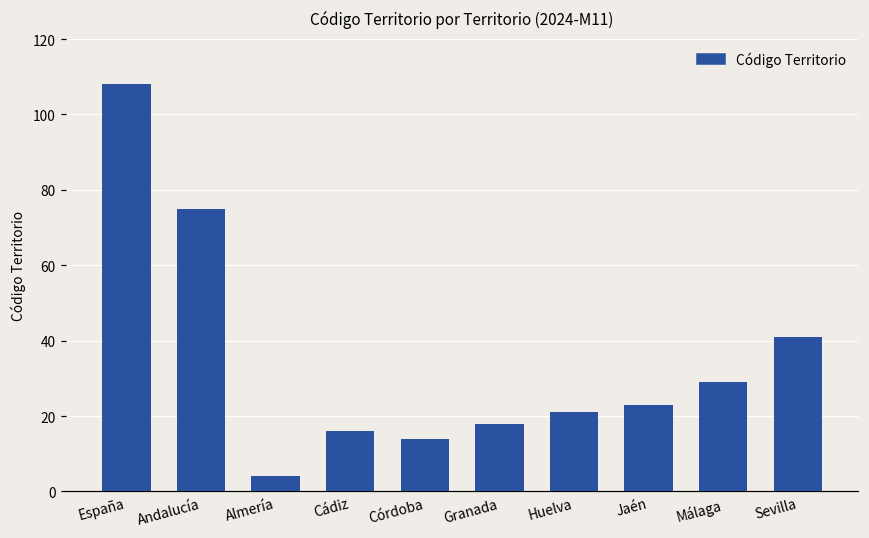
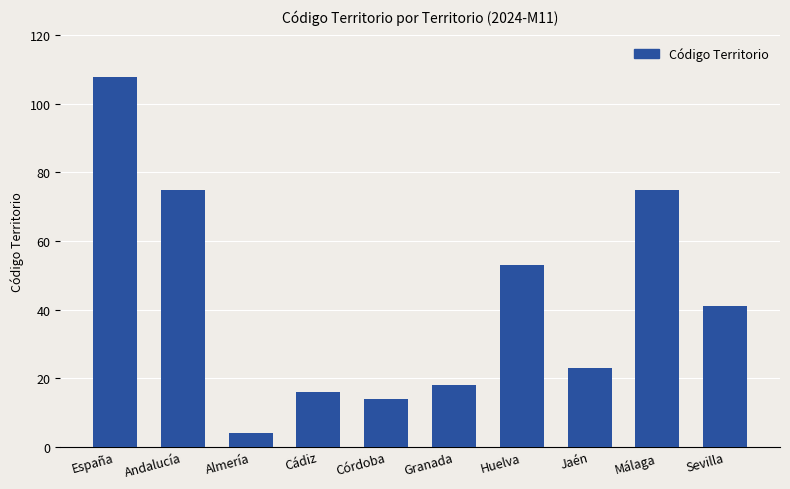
  {
    "España": 108,
    "Andalucía": 75,
    "Almería": 4,
    "Cádiz": 16,
    "Córdoba": 14,
    "Granada": 18,
-   "Huelva": 21,
+   "Huelva": 53,
    "Jaén": 23,
-   "Málaga": 29,
+   "Málaga": 75,
    "Sevilla": 41
  }
